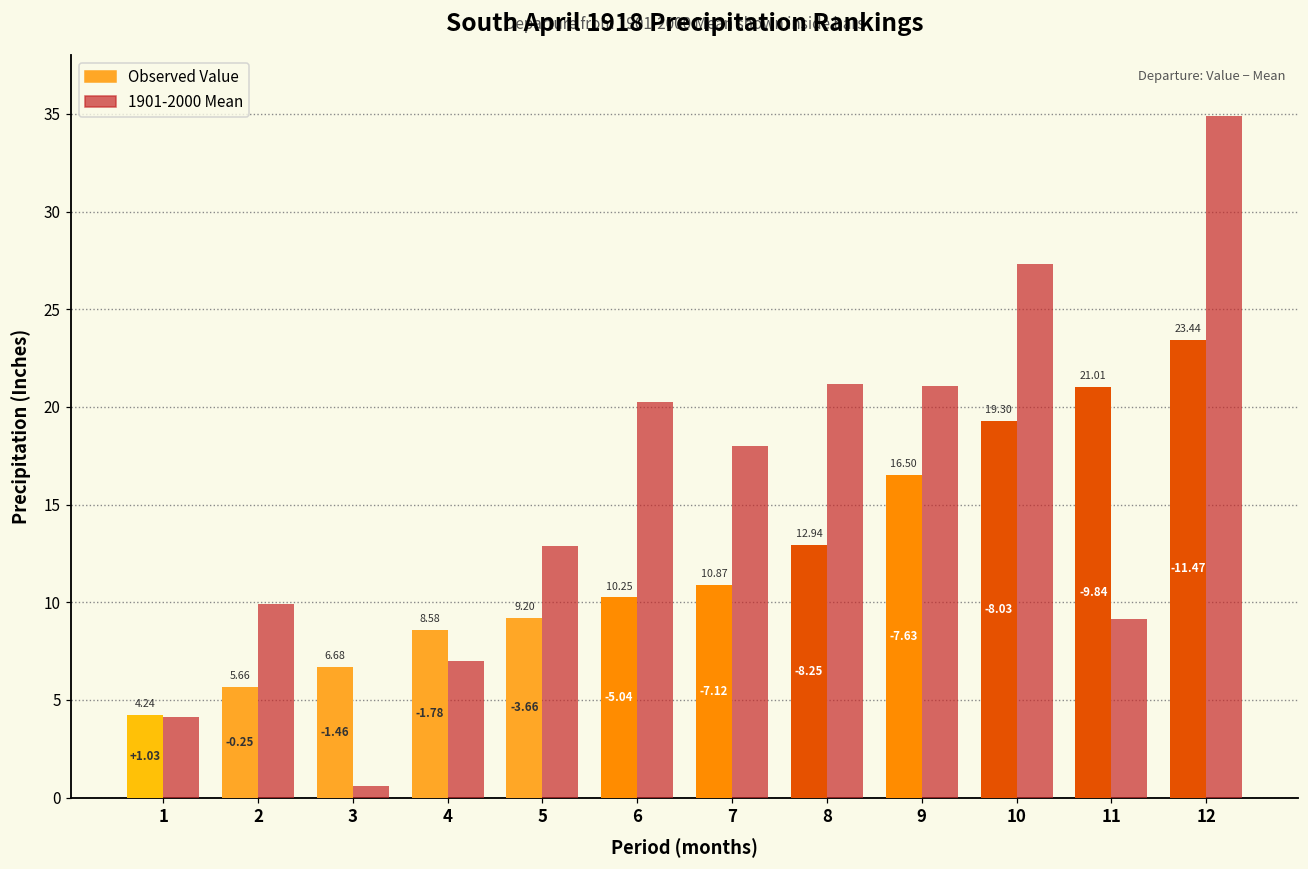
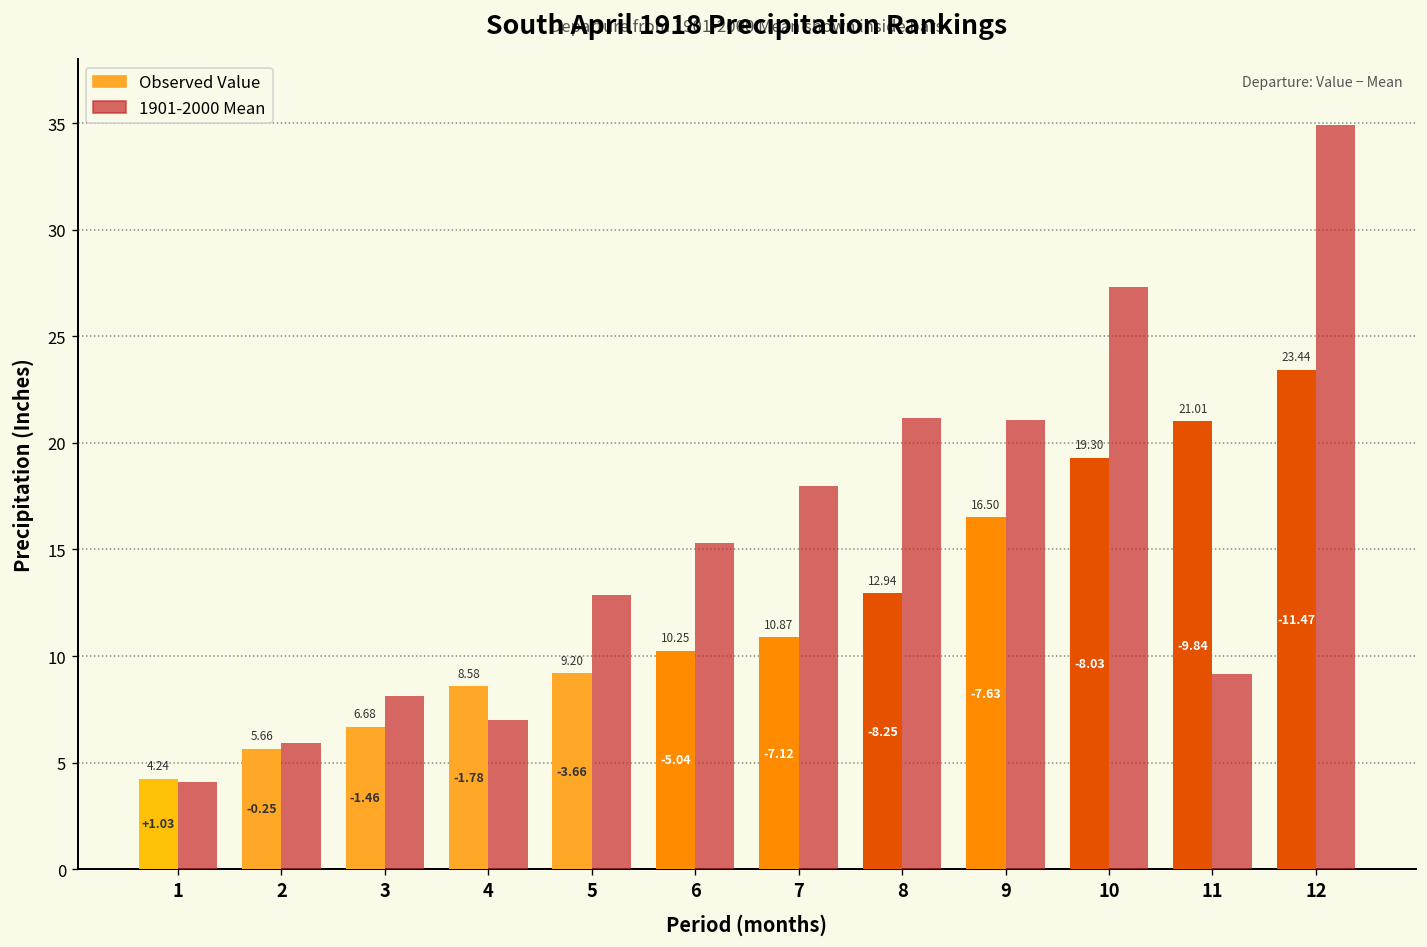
  {
    "1901-2000 Mean": {
      "1": 4.1,
-     "2": 9.9,
-     "3": 0.6,
+     "2": 5.9,
+     "3": 8.1,
      "4": 7.0,
      "5": 12.9,
-     "6": 20.3,
+     "6": 15.3,
      "7": 18.0,
      "8": 21.2,
      "9": 21.1,
      "10": 27.3,
      "11": 9.1,
      "12": 34.9
    }
  }
